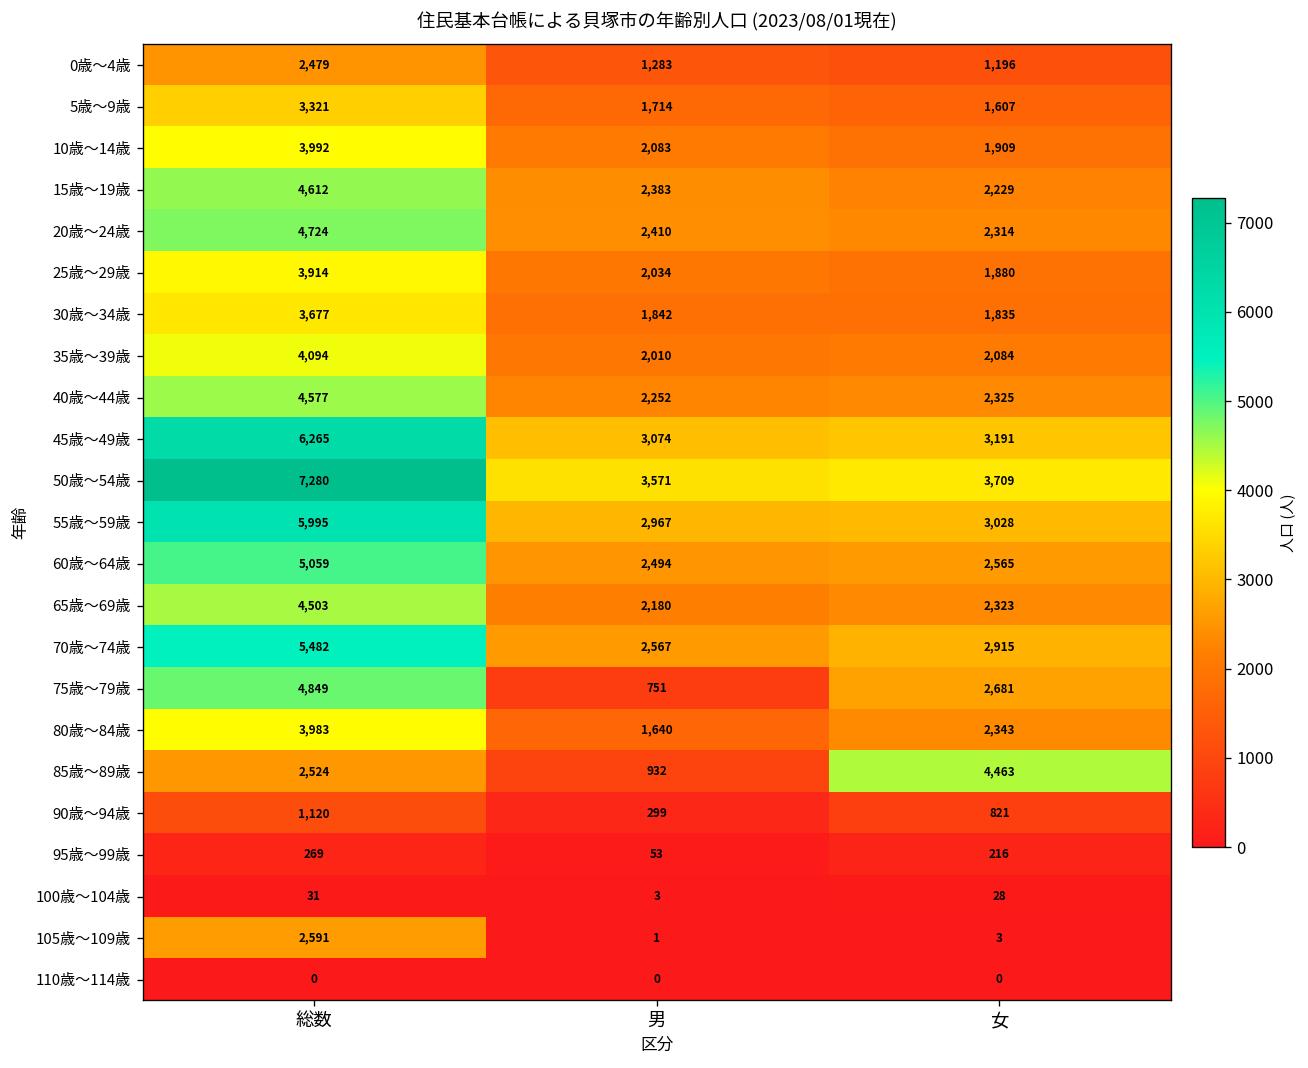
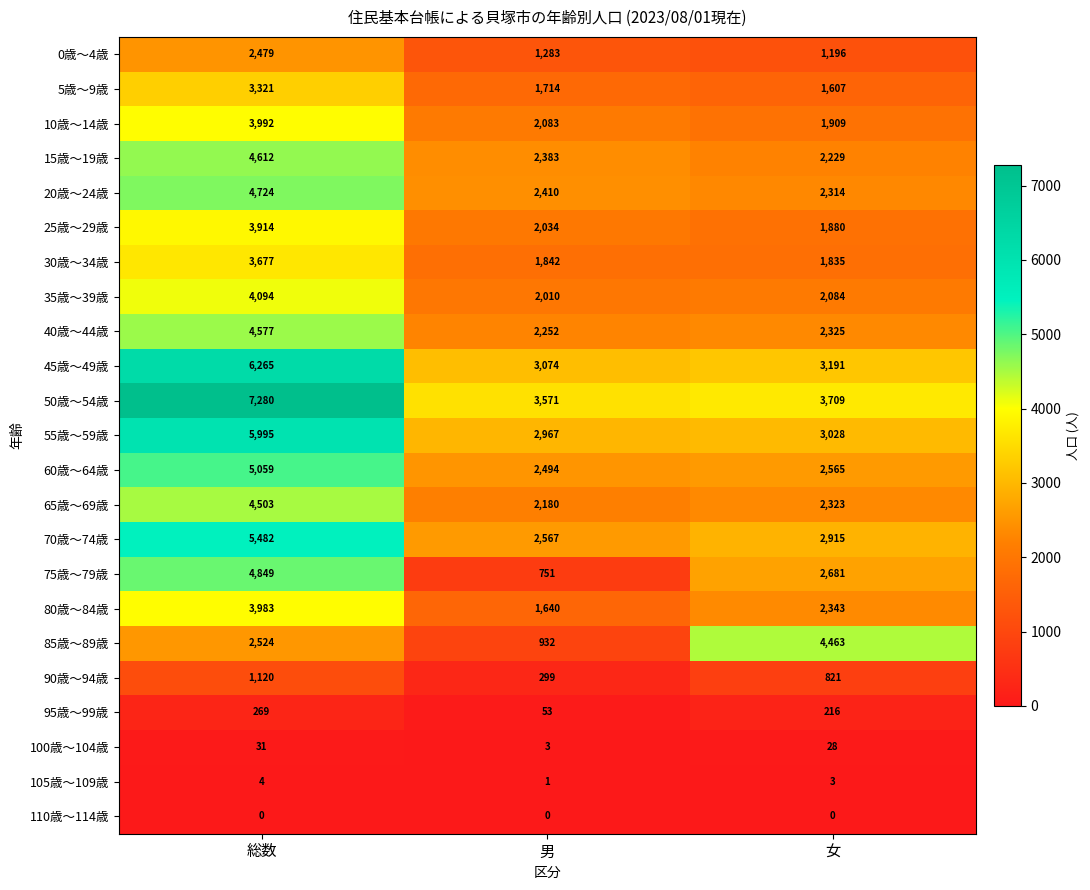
  {
    "0歳～4歳": {
      "総数": "2,479",
      "男": "1,283",
      "女": "1,196"
    },
    "5歳～9歳": {
      "総数": "3,321",
      "男": "1,714",
      "女": "1,607"
    },
    "10歳～14歳": {
      "総数": "3,992",
      "男": "2,083",
      "女": "1,909"
    },
    "15歳～19歳": {
      "総数": "4,612",
      "男": "2,383",
      "女": "2,229"
    },
    "20歳～24歳": {
      "総数": "4,724",
      "男": "2,410",
      "女": "2,314"
    },
    "25歳～29歳": {
      "総数": "3,914",
      "男": "2,034",
      "女": "1,880"
    },
    "30歳～34歳": {
      "総数": "3,677",
      "男": "1,842",
      "女": "1,835"
    },
    "35歳～39歳": {
      "総数": "4,094",
      "男": "2,010",
      "女": "2,084"
    },
    "40歳～44歳": {
      "総数": "4,577",
      "男": "2,252",
      "女": "2,325"
    },
    "45歳～49歳": {
      "総数": "6,265",
      "男": "3,074",
      "女": "3,191"
    },
    "50歳～54歳": {
      "総数": "7,280",
      "男": "3,571",
      "女": "3,709"
    },
    "55歳～59歳": {
      "総数": "5,995",
      "男": "2,967",
      "女": "3,028"
    },
    "60歳～64歳": {
      "総数": "5,059",
      "男": "2,494",
      "女": "2,565"
    },
    "65歳～69歳": {
      "総数": "4,503",
      "男": "2,180",
      "女": "2,323"
    },
    "70歳～74歳": {
      "総数": "5,482",
      "男": "2,567",
      "女": "2,915"
    },
    "75歳～79歳": {
      "総数": "4,849",
      "男": "751",
      "女": "2,681"
    },
    "80歳～84歳": {
      "総数": "3,983",
      "男": "1,640",
      "女": "2,343"
    },
    "85歳～89歳": {
      "総数": "2,524",
      "男": "932",
      "女": "4,463"
    },
    "90歳～94歳": {
      "総数": "1,120",
      "男": "299",
      "女": "821"
    },
    "95歳～99歳": {
      "総数": "269",
      "男": "53",
      "女": "216"
    },
    "100歳～104歳": {
      "総数": "31",
      "男": "3",
      "女": "28"
    },
    "105歳～109歳": {
-     "総数": "2,591",
+     "総数": "4",
      "男": "1",
      "女": "3"
    },
    "110歳～114歳": {
      "総数": "0",
      "男": "0",
      "女": "0"
    }
  }
